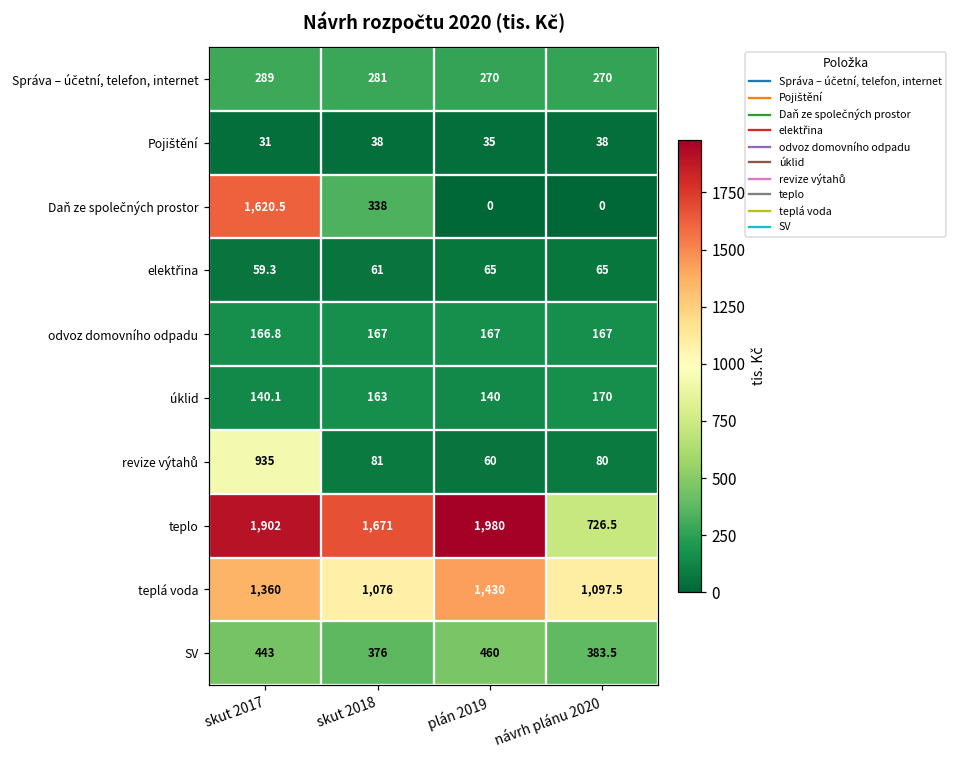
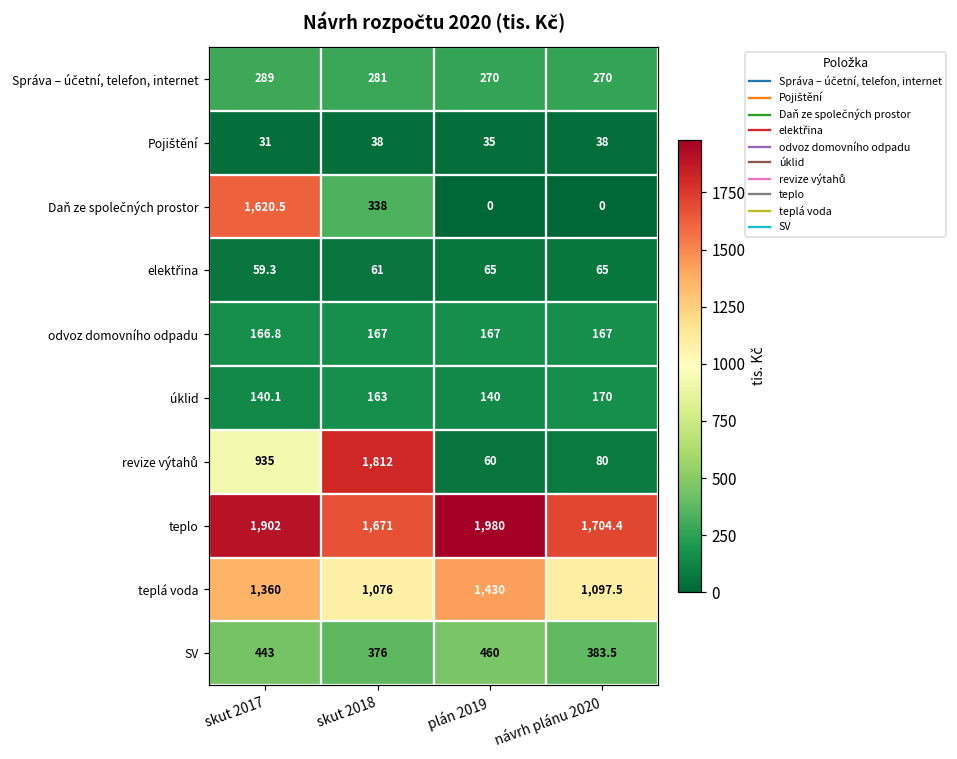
  {
    "Správa – účetní, telefon, internet": {
      "skut 2017": "289",
      "skut 2018": "281",
      "plán 2019": "270",
      "návrh plánu 2020": "270"
    },
    "Pojištění": {
      "skut 2017": "31",
      "skut 2018": "38",
      "plán 2019": "35",
      "návrh plánu 2020": "38"
    },
    "Daň ze společných prostor": {
      "skut 2017": "1,620.5",
      "skut 2018": "338",
      "plán 2019": "0",
      "návrh plánu 2020": "0"
    },
    "elektřina": {
      "skut 2017": "59.3",
      "skut 2018": "61",
      "plán 2019": "65",
      "návrh plánu 2020": "65"
    },
    "odvoz domovního odpadu": {
      "skut 2017": "166.8",
      "skut 2018": "167",
      "plán 2019": "167",
      "návrh plánu 2020": "167"
    },
    "úklid": {
      "skut 2017": "140.1",
      "skut 2018": "163",
      "plán 2019": "140",
      "návrh plánu 2020": "170"
    },
    "revize výtahů": {
      "skut 2017": "935",
-     "skut 2018": "81",
+     "skut 2018": "1,812",
      "plán 2019": "60",
      "návrh plánu 2020": "80"
    },
    "teplo": {
      "skut 2017": "1,902",
      "skut 2018": "1,671",
      "plán 2019": "1,980",
-     "návrh plánu 2020": "726.5"
+     "návrh plánu 2020": "1,704.4"
    },
    "teplá voda": {
      "skut 2017": "1,360",
      "skut 2018": "1,076",
      "plán 2019": "1,430",
      "návrh plánu 2020": "1,097.5"
    },
    "SV": {
      "skut 2017": "443",
      "skut 2018": "376",
      "plán 2019": "460",
      "návrh plánu 2020": "383.5"
    }
  }
